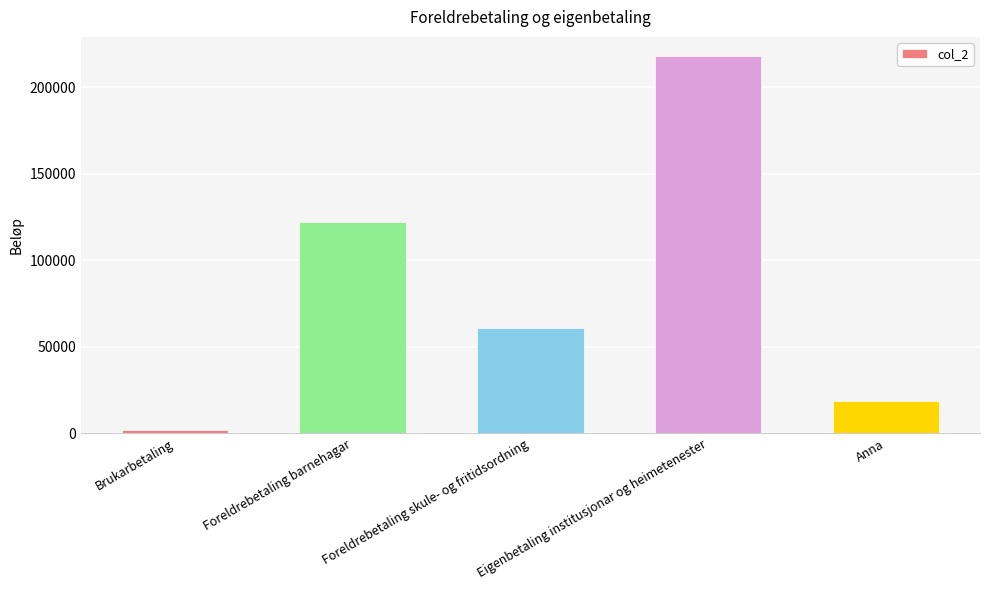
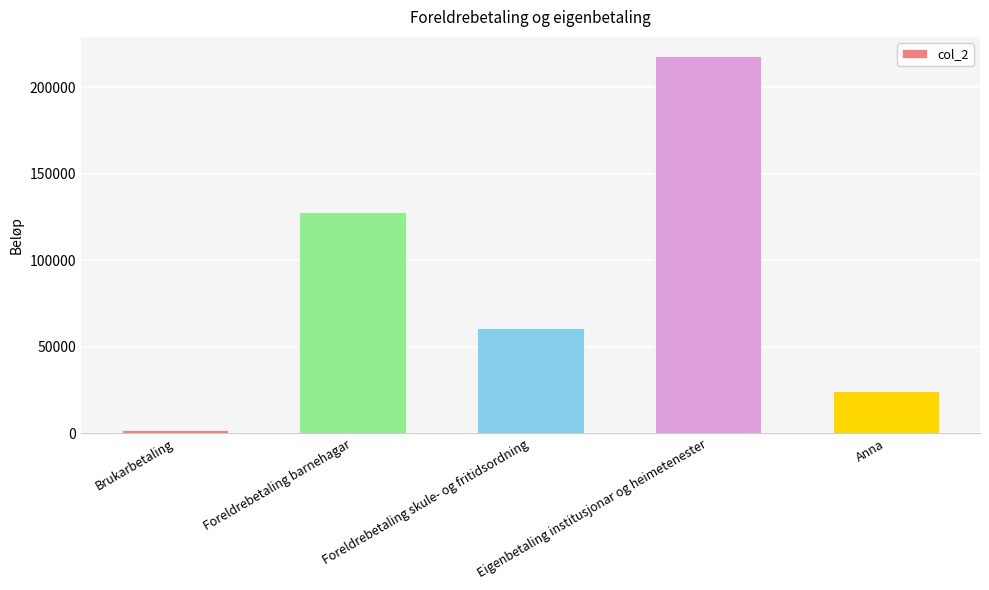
  {
    "Brukarbetaling": 2000,
-   "Foreldrebetaling barnehagar": 122000,
+   "Foreldrebetaling barnehagar": 128000,
    "Foreldrebetaling skule- og fritidsordning": 61000,
    "Eigenbetaling institusjonar og heimetenester": 218000,
-   "Anna": 19000
+   "Anna": 24000
  }
